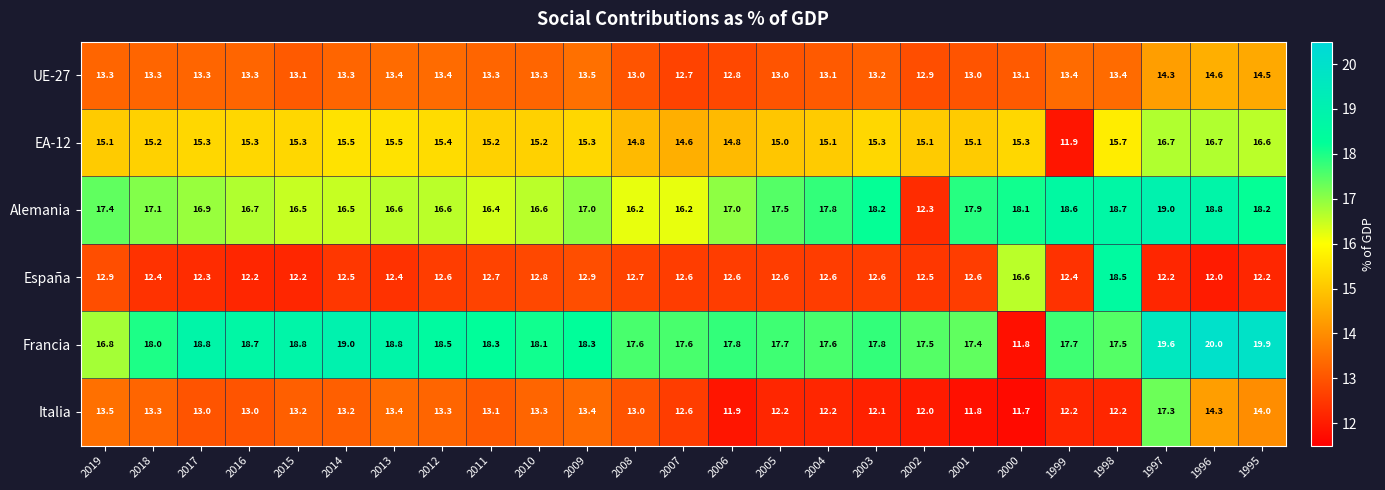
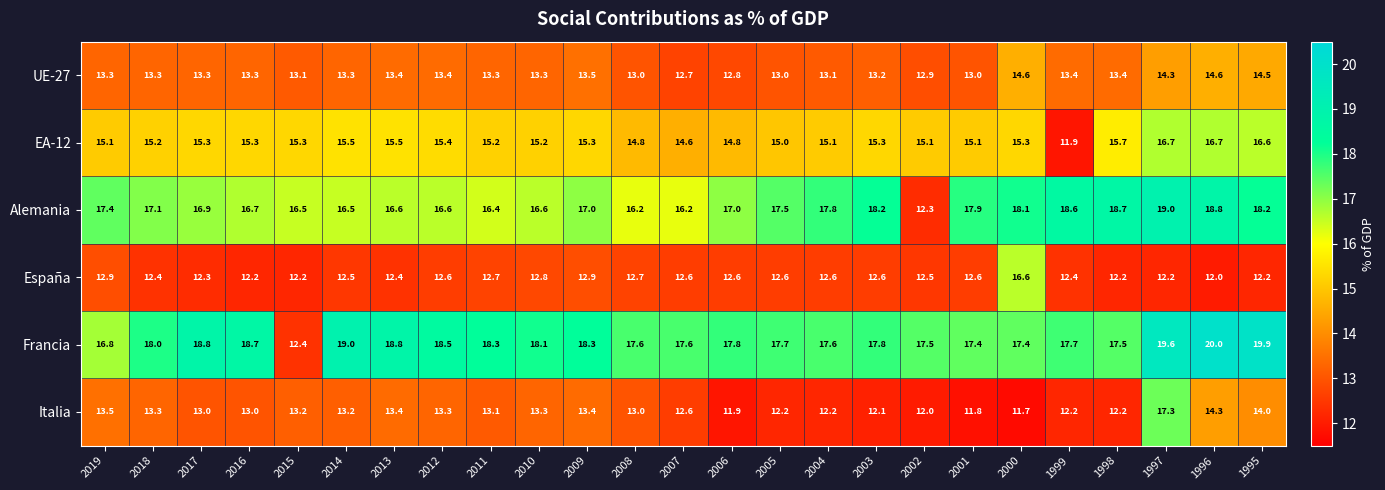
  {
    "UE-27": {
      "2019": 13.3,
      "2018": 13.3,
      "2017": 13.3,
      "2016": 13.3,
      "2015": 13.1,
      "2014": 13.3,
      "2013": 13.4,
      "2012": 13.4,
      "2011": 13.3,
      "2010": 13.3,
      "2009": 13.5,
      "2008": 13.0,
      "2007": 12.7,
      "2006": 12.8,
      "2005": 13.0,
      "2004": 13.1,
      "2003": 13.2,
      "2002": 12.9,
      "2001": 13.0,
-     "2000": 13.1,
+     "2000": 14.6,
      "1999": 13.4,
      "1998": 13.4,
      "1997": 14.3,
      "1996": 14.6,
      "1995": 14.5
    },
    "EA-12": {
      "2019": 15.1,
      "2018": 15.2,
      "2017": 15.3,
      "2016": 15.3,
      "2015": 15.3,
      "2014": 15.5,
      "2013": 15.5,
      "2012": 15.4,
      "2011": 15.2,
      "2010": 15.2,
      "2009": 15.3,
      "2008": 14.8,
      "2007": 14.6,
      "2006": 14.8,
      "2005": 15.0,
      "2004": 15.1,
      "2003": 15.3,
      "2002": 15.1,
      "2001": 15.1,
      "2000": 15.3,
      "1999": 11.9,
      "1998": 15.7,
      "1997": 16.7,
      "1996": 16.7,
      "1995": 16.6
    },
    "Alemania": {
      "2019": 17.4,
      "2018": 17.1,
      "2017": 16.9,
      "2016": 16.7,
      "2015": 16.5,
      "2014": 16.5,
      "2013": 16.6,
      "2012": 16.6,
      "2011": 16.4,
      "2010": 16.6,
      "2009": 17.0,
      "2008": 16.2,
      "2007": 16.2,
      "2006": 17.0,
      "2005": 17.5,
      "2004": 17.8,
      "2003": 18.2,
      "2002": 12.3,
      "2001": 17.9,
      "2000": 18.1,
      "1999": 18.6,
      "1998": 18.7,
      "1997": 19.0,
      "1996": 18.8,
      "1995": 18.2
    },
    "España": {
      "2019": 12.9,
      "2018": 12.4,
      "2017": 12.3,
      "2016": 12.2,
      "2015": 12.2,
      "2014": 12.5,
      "2013": 12.4,
      "2012": 12.6,
      "2011": 12.7,
      "2010": 12.8,
      "2009": 12.9,
      "2008": 12.7,
      "2007": 12.6,
      "2006": 12.6,
      "2005": 12.6,
      "2004": 12.6,
      "2003": 12.6,
      "2002": 12.5,
      "2001": 12.6,
      "2000": 16.6,
      "1999": 12.4,
-     "1998": 18.5,
+     "1998": 12.2,
      "1997": 12.2,
      "1996": 12.0,
      "1995": 12.2
    },
    "Francia": {
      "2019": 16.8,
      "2018": 18.0,
      "2017": 18.8,
      "2016": 18.7,
-     "2015": 18.8,
+     "2015": 12.4,
      "2014": 19.0,
      "2013": 18.8,
      "2012": 18.5,
      "2011": 18.3,
      "2010": 18.1,
      "2009": 18.3,
      "2008": 17.6,
      "2007": 17.6,
      "2006": 17.8,
      "2005": 17.7,
      "2004": 17.6,
      "2003": 17.8,
      "2002": 17.5,
      "2001": 17.4,
-     "2000": 11.8,
+     "2000": 17.4,
      "1999": 17.7,
      "1998": 17.5,
      "1997": 19.6,
      "1996": 20.0,
      "1995": 19.9
    },
    "Italia": {
      "2019": 13.5,
      "2018": 13.3,
      "2017": 13.0,
      "2016": 13.0,
      "2015": 13.2,
      "2014": 13.2,
      "2013": 13.4,
      "2012": 13.3,
      "2011": 13.1,
      "2010": 13.3,
      "2009": 13.4,
      "2008": 13.0,
      "2007": 12.6,
      "2006": 11.9,
      "2005": 12.2,
      "2004": 12.2,
      "2003": 12.1,
      "2002": 12.0,
      "2001": 11.8,
      "2000": 11.7,
      "1999": 12.2,
      "1998": 12.2,
      "1997": 17.3,
      "1996": 14.3,
      "1995": 14.0
    }
  }
